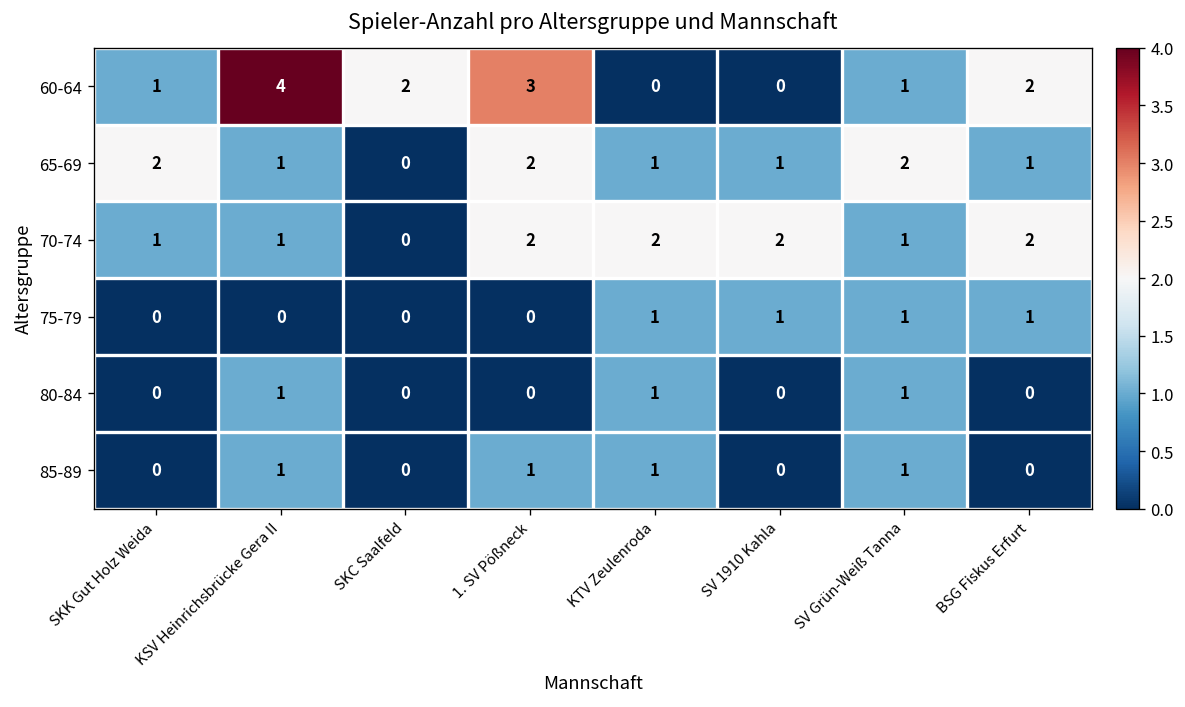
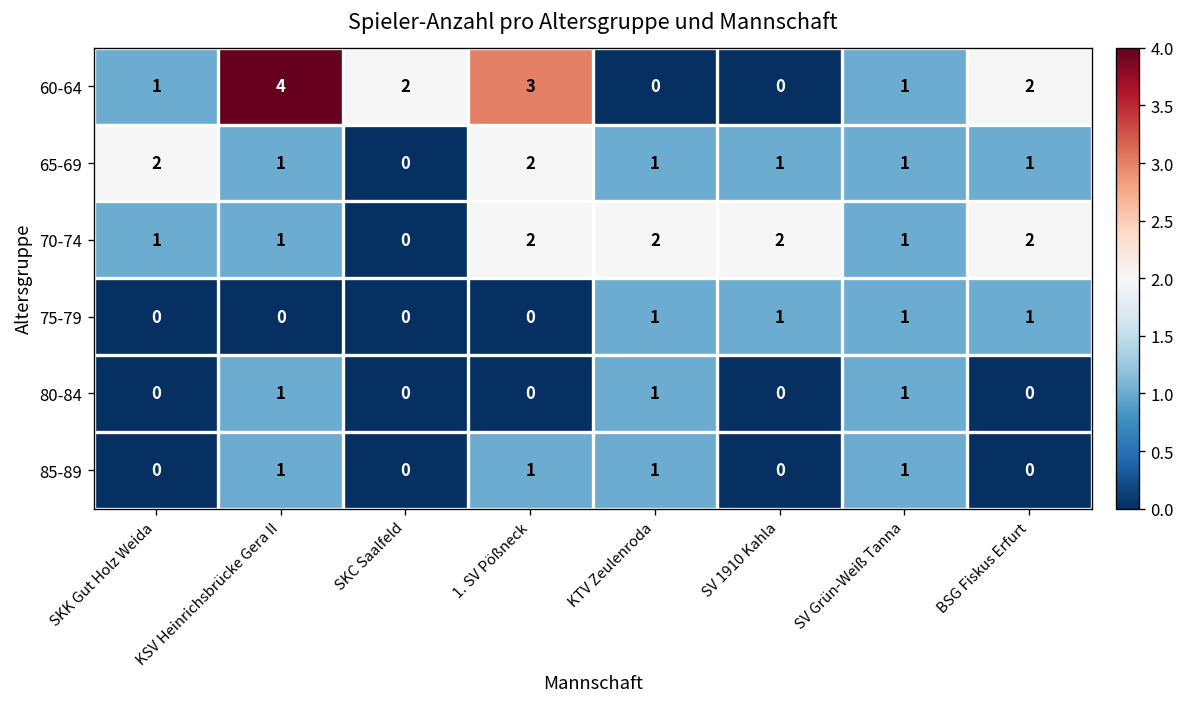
  {
    "60-64": {
      "SKK Gut Holz Weida": 1,
      "KSV Heinrichsbrücke Gera II": 4,
      "SKC Saalfeld": 2,
      "1. SV Pößneck": 3,
      "KTV Zeulenroda": 0,
      "SV 1910 Kahla": 0,
      "SV Grün-Weiß Tanna": 1,
      "BSG Fiskus Erfurt": 2
    },
    "65-69": {
      "SKK Gut Holz Weida": 2,
      "KSV Heinrichsbrücke Gera II": 1,
      "SKC Saalfeld": 0,
      "1. SV Pößneck": 2,
      "KTV Zeulenroda": 1,
      "SV 1910 Kahla": 1,
-     "SV Grün-Weiß Tanna": 2,
+     "SV Grün-Weiß Tanna": 1,
      "BSG Fiskus Erfurt": 1
    },
    "70-74": {
      "SKK Gut Holz Weida": 1,
      "KSV Heinrichsbrücke Gera II": 1,
      "SKC Saalfeld": 0,
      "1. SV Pößneck": 2,
      "KTV Zeulenroda": 2,
      "SV 1910 Kahla": 2,
      "SV Grün-Weiß Tanna": 1,
      "BSG Fiskus Erfurt": 2
    },
    "75-79": {
      "SKK Gut Holz Weida": 0,
      "KSV Heinrichsbrücke Gera II": 0,
      "SKC Saalfeld": 0,
      "1. SV Pößneck": 0,
      "KTV Zeulenroda": 1,
      "SV 1910 Kahla": 1,
      "SV Grün-Weiß Tanna": 1,
      "BSG Fiskus Erfurt": 1
    },
    "80-84": {
      "SKK Gut Holz Weida": 0,
      "KSV Heinrichsbrücke Gera II": 1,
      "SKC Saalfeld": 0,
      "1. SV Pößneck": 0,
      "KTV Zeulenroda": 1,
      "SV 1910 Kahla": 0,
      "SV Grün-Weiß Tanna": 1,
      "BSG Fiskus Erfurt": 0
    },
    "85-89": {
      "SKK Gut Holz Weida": 0,
      "KSV Heinrichsbrücke Gera II": 1,
      "SKC Saalfeld": 0,
      "1. SV Pößneck": 1,
      "KTV Zeulenroda": 1,
      "SV 1910 Kahla": 0,
      "SV Grün-Weiß Tanna": 1,
      "BSG Fiskus Erfurt": 0
    }
  }
